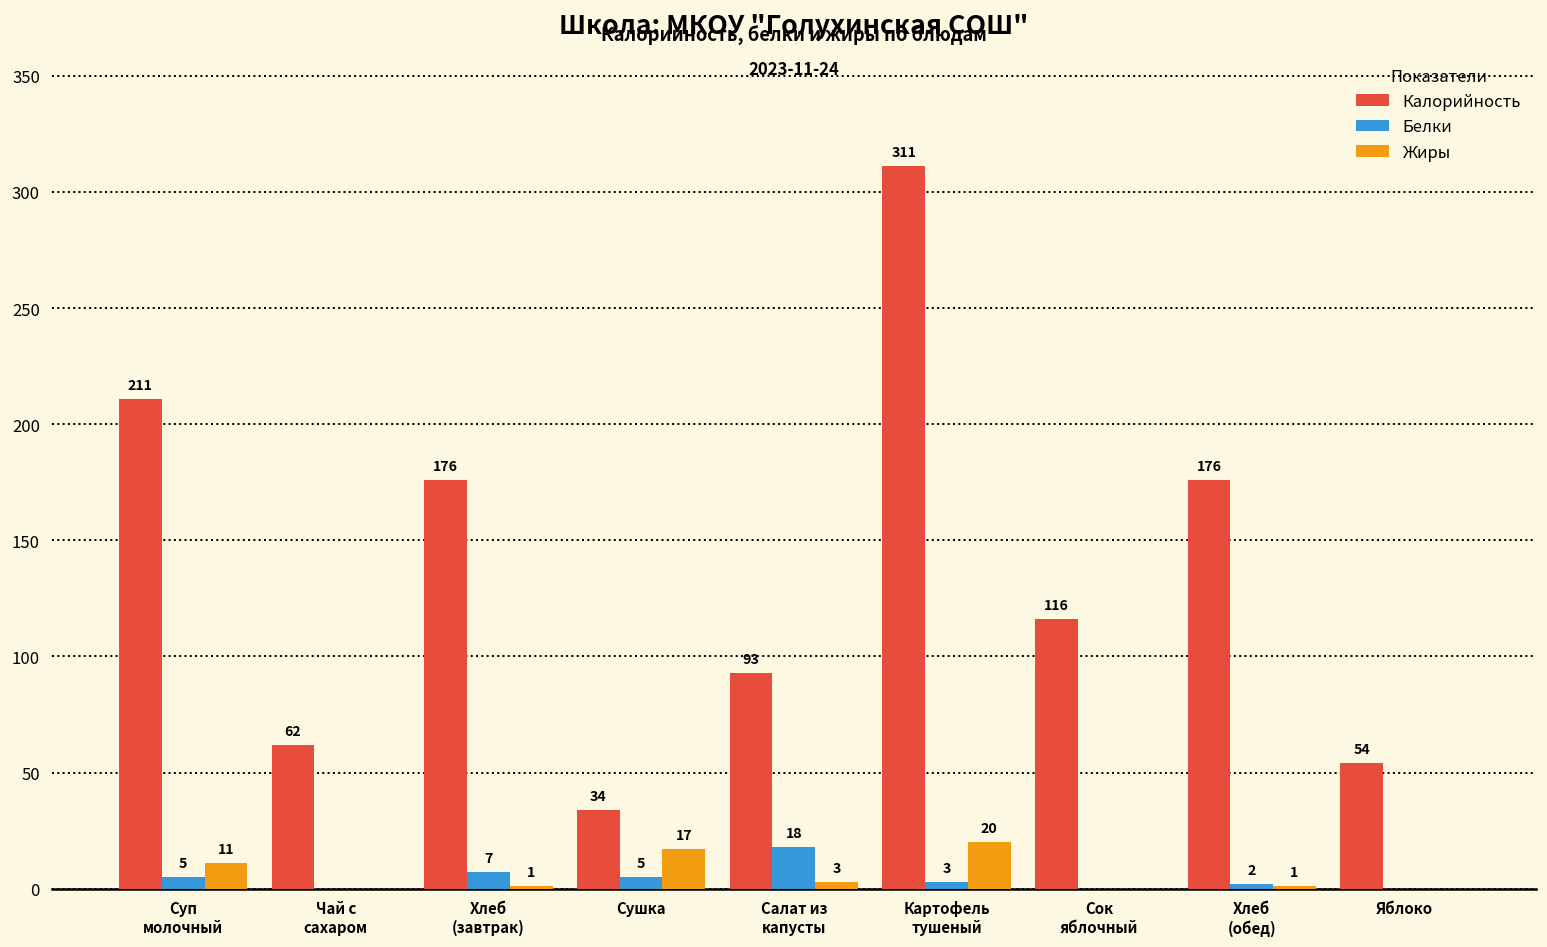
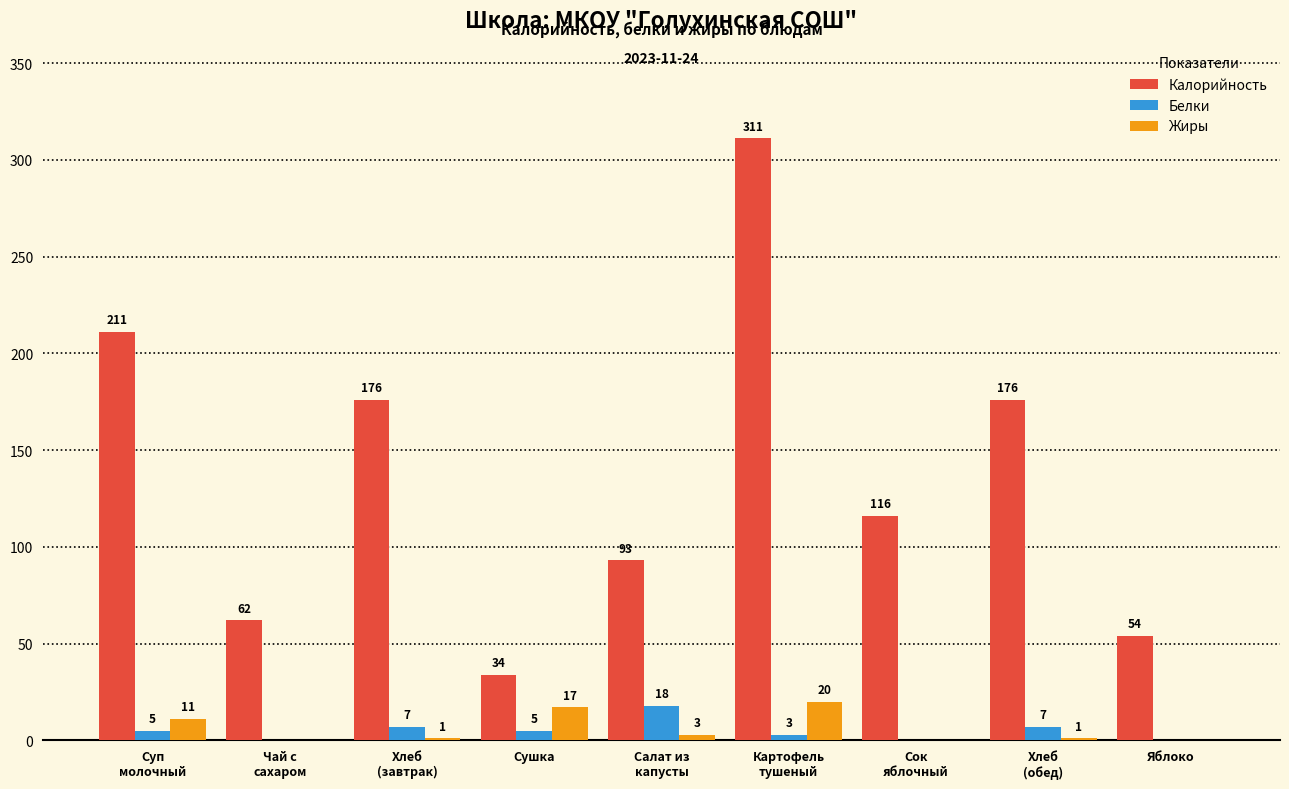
  {
    "Калорийность": {
      "Суп молочный": 211,
      "Чай с сахаром": 62,
      "Хлеб (завтрак)": 176,
      "Сушка": 34,
      "Салат из капусты": 93,
      "Картофель тушеный": 311,
      "Сок яблочный": 116,
      "Хлеб (обед)": 176,
      "Яблоко": 54
    },
    "Белки": {
      "Суп молочный": 5,
      "Хлеб (завтрак)": 7,
      "Сушка": 5,
      "Салат из капусты": 18,
      "Картофель тушеный": 3,
-     "Хлеб (обед)": 2
+     "Хлеб (обед)": 7
    },
    "Жиры": {
      "Суп молочный": 11,
      "Хлеб (завтрак)": 1,
      "Сушка": 17,
      "Салат из капусты": 3,
      "Картофель тушеный": 20,
      "Хлеб (обед)": 1
    }
  }
